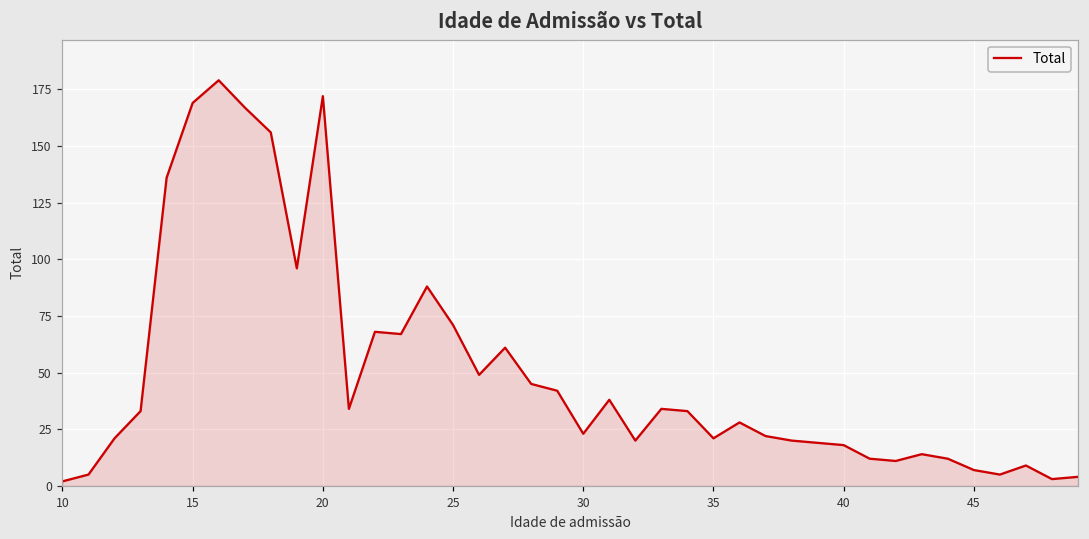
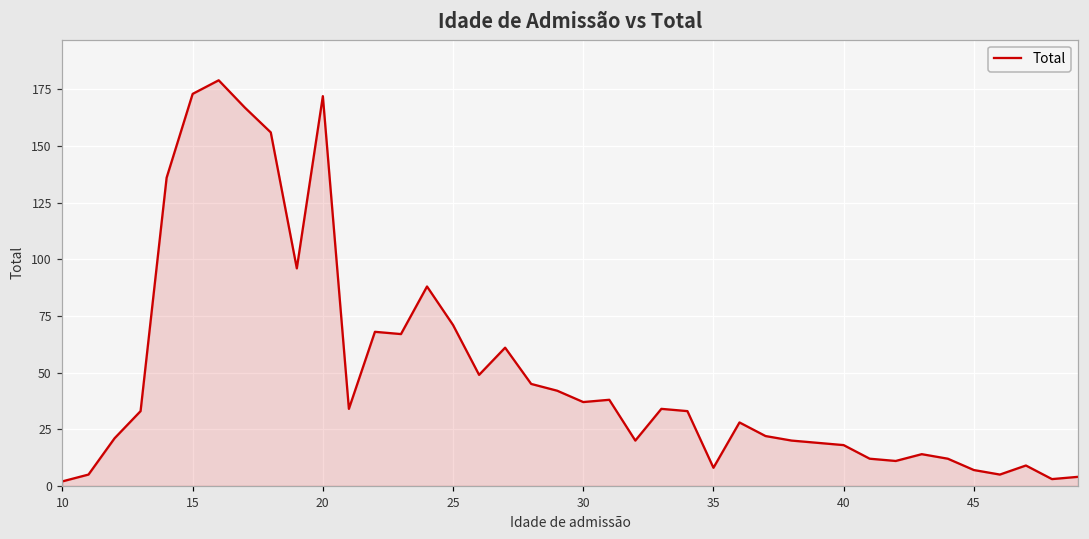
  {
    "10": 2,
-   "15": 169,
+   "15": 173,
    "20": 172,
    "25": 71,
-   "30": 23,
-   "35": 21,
+   "30": 37,
+   "35": 8,
    "40": 18,
    "45": 7
  }
